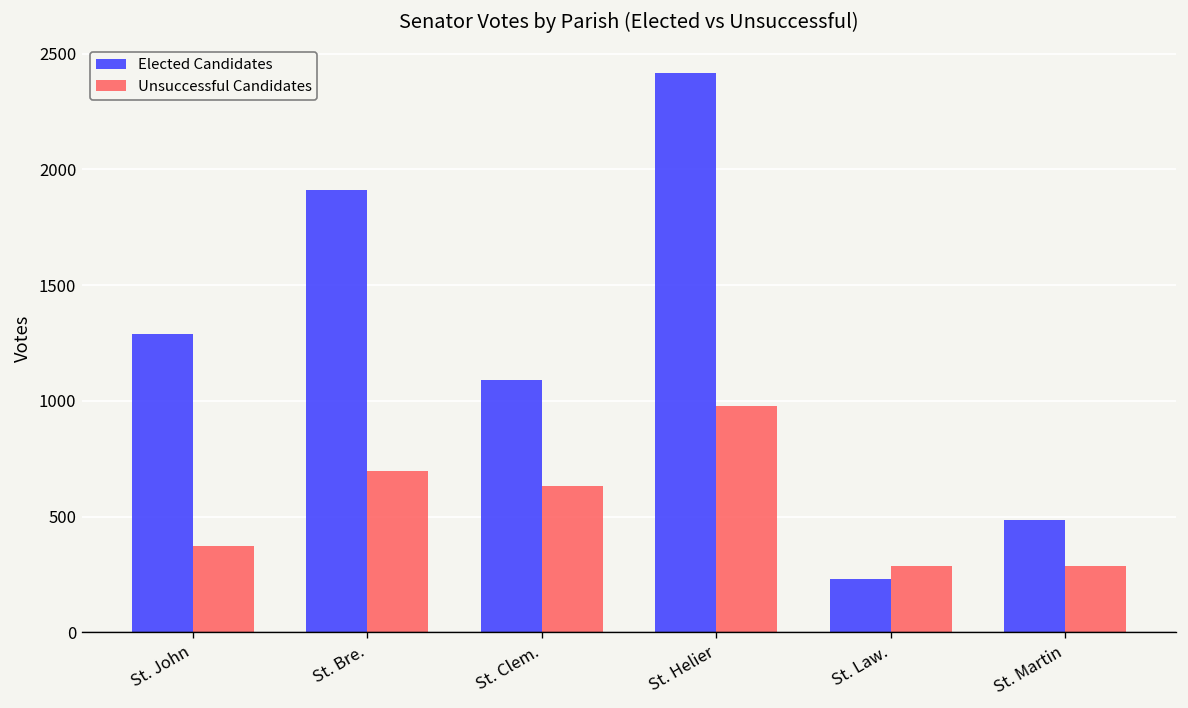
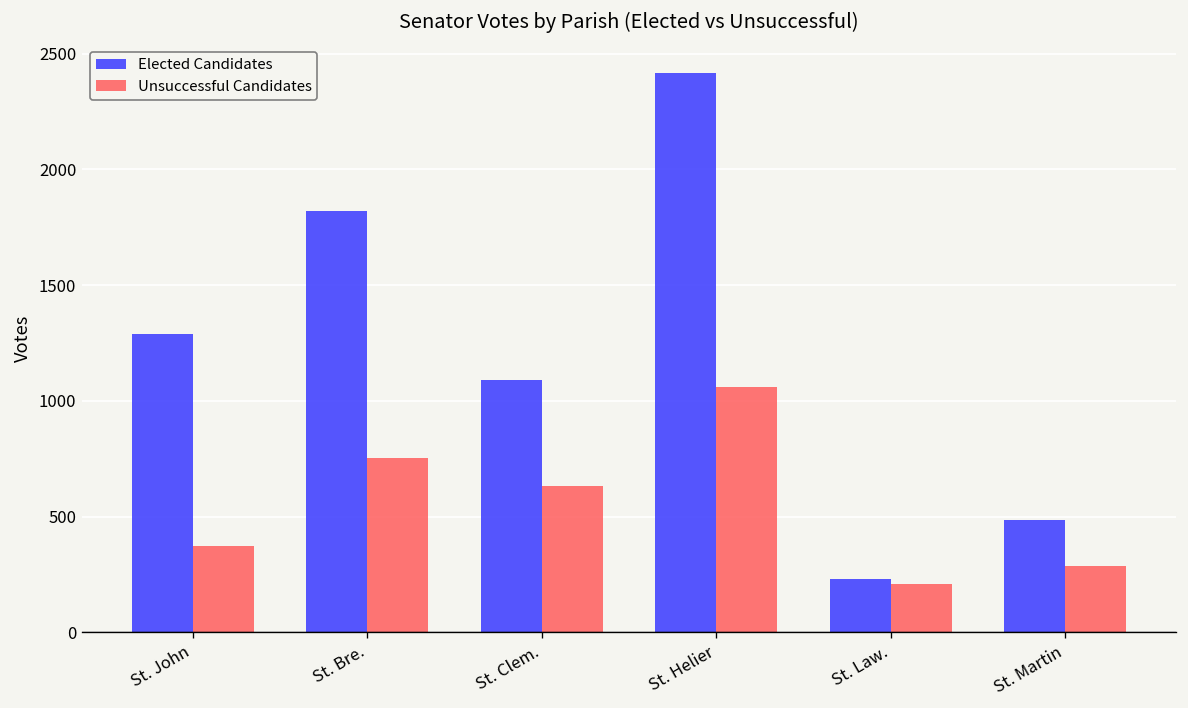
  {
    "Elected Candidates": {
      "St. John": 1290,
-     "St. Bre.": 1910,
+     "St. Bre.": 1820,
      "St. Clem.": 1090,
      "St. Helier": 2420,
      "St. Law.": 230,
      "St. Martin": 490
    },
    "Unsuccessful Candidates": {
      "St. John": 380,
-     "St. Bre.": 700,
+     "St. Bre.": 760,
      "St. Clem.": 630,
-     "St. Helier": 980,
-     "St. Law.": 290,
+     "St. Helier": 1060,
+     "St. Law.": 210,
      "St. Martin": 290
    }
  }
